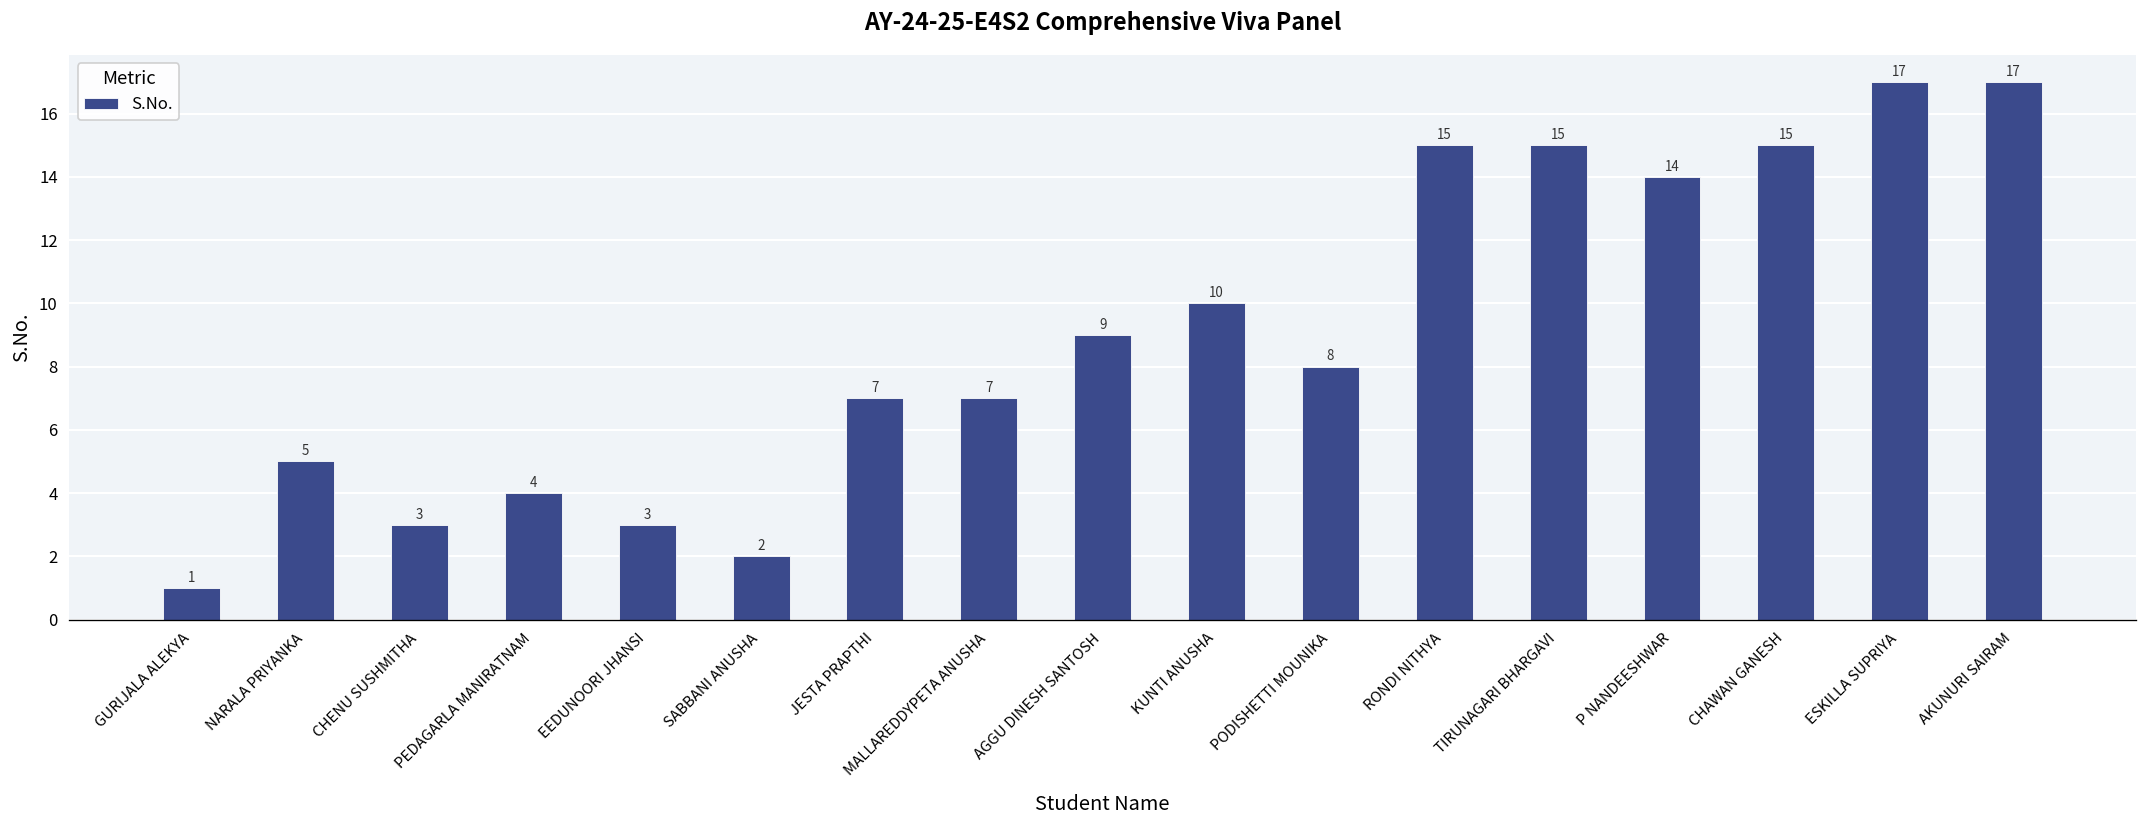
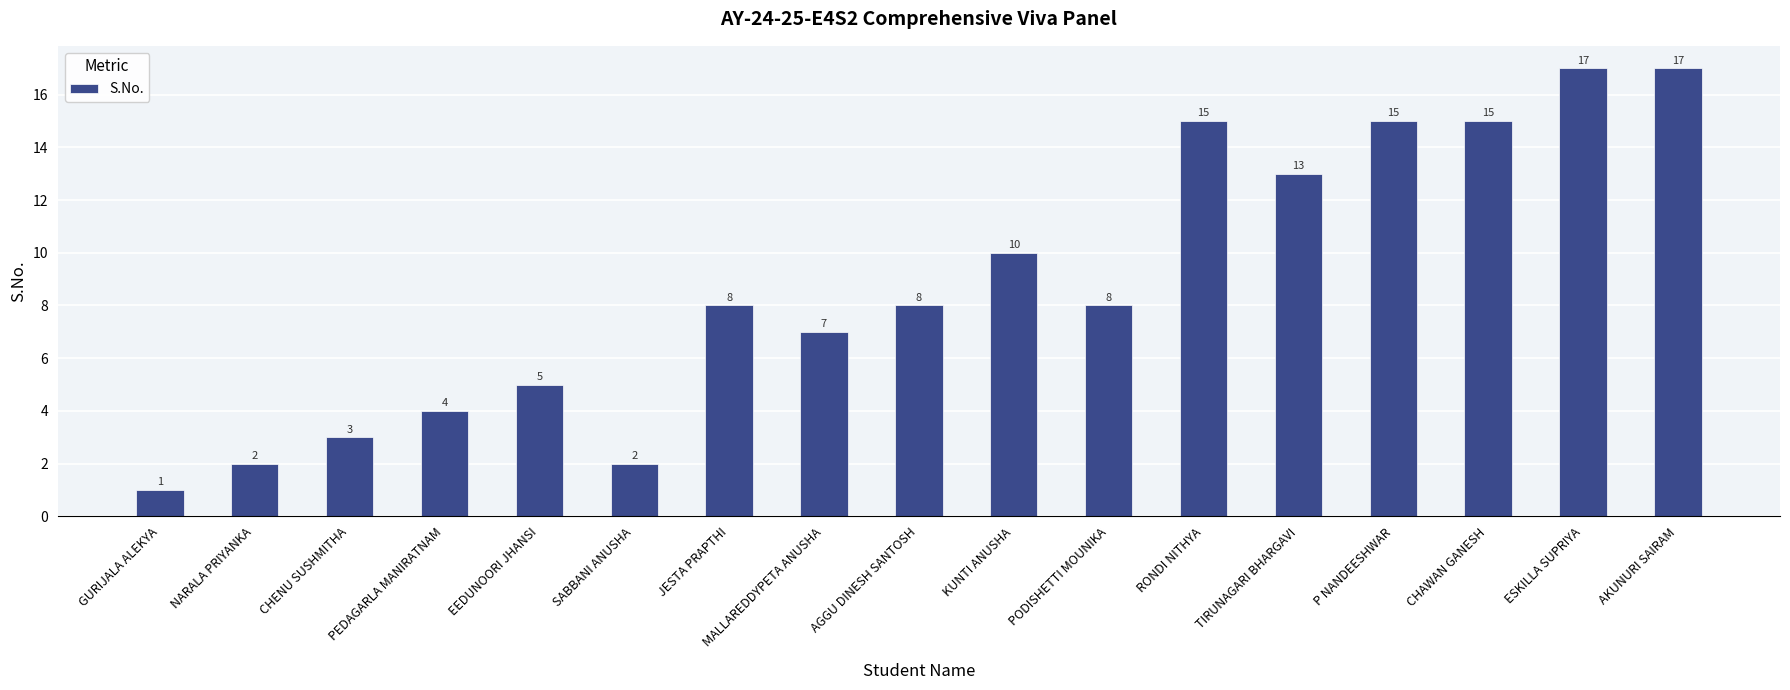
  {
    "GURIJALA ALEKYA": 1,
-   "NARALA PRIYANKA": 5,
+   "NARALA PRIYANKA": 2,
    "CHENU SUSHMITHA": 3,
    "PEDAGARLA MANIRATNAM": 4,
-   "EEDUNOORI JHANSI": 3,
+   "EEDUNOORI JHANSI": 5,
    "SABBANI ANUSHA": 2,
-   "JESTA PRAPTHI": 7,
+   "JESTA PRAPTHI": 8,
    "MALLAREDDYPETA ANUSHA": 7,
-   "AGGU DINESH SANTOSH": 9,
+   "AGGU DINESH SANTOSH": 8,
    "KUNTI ANUSHA": 10,
    "PODISHETTI MOUNIKA": 8,
    "RONDI NITHYA": 15,
-   "TIRUNAGARI BHARGAVI": 15,
-   "P NANDEESHWAR": 14,
+   "TIRUNAGARI BHARGAVI": 13,
+   "P NANDEESHWAR": 15,
    "CHAWAN GANESH": 15,
    "ESKILLA SUPRIYA": 17,
    "AKUNURI SAIRAM": 17
  }
